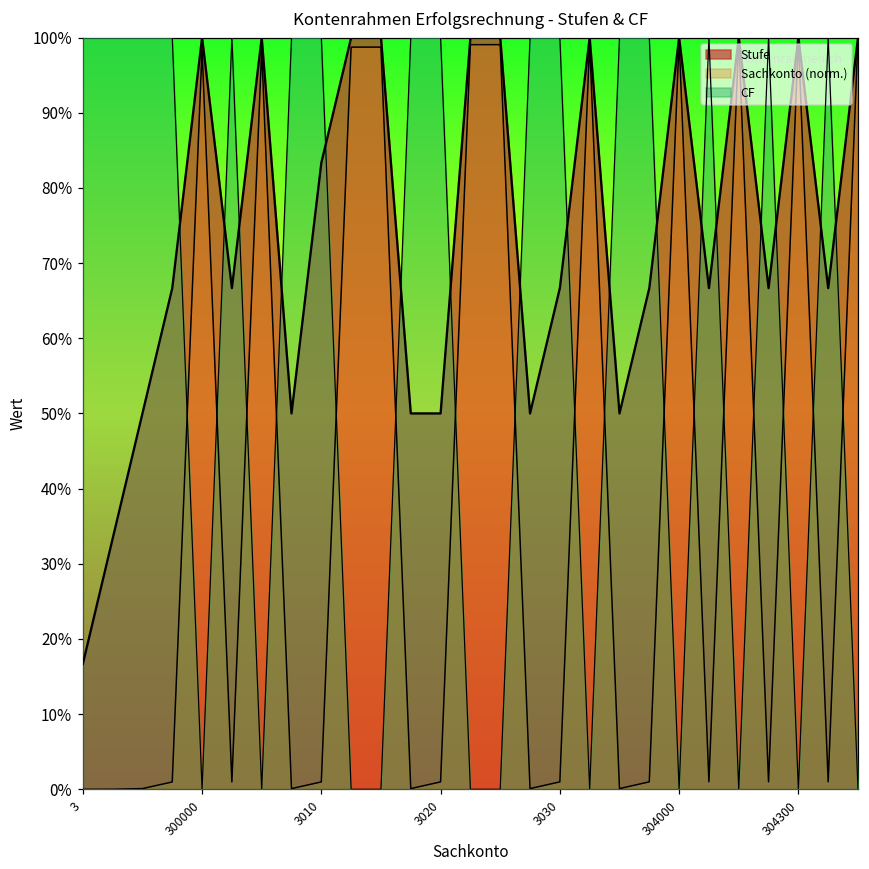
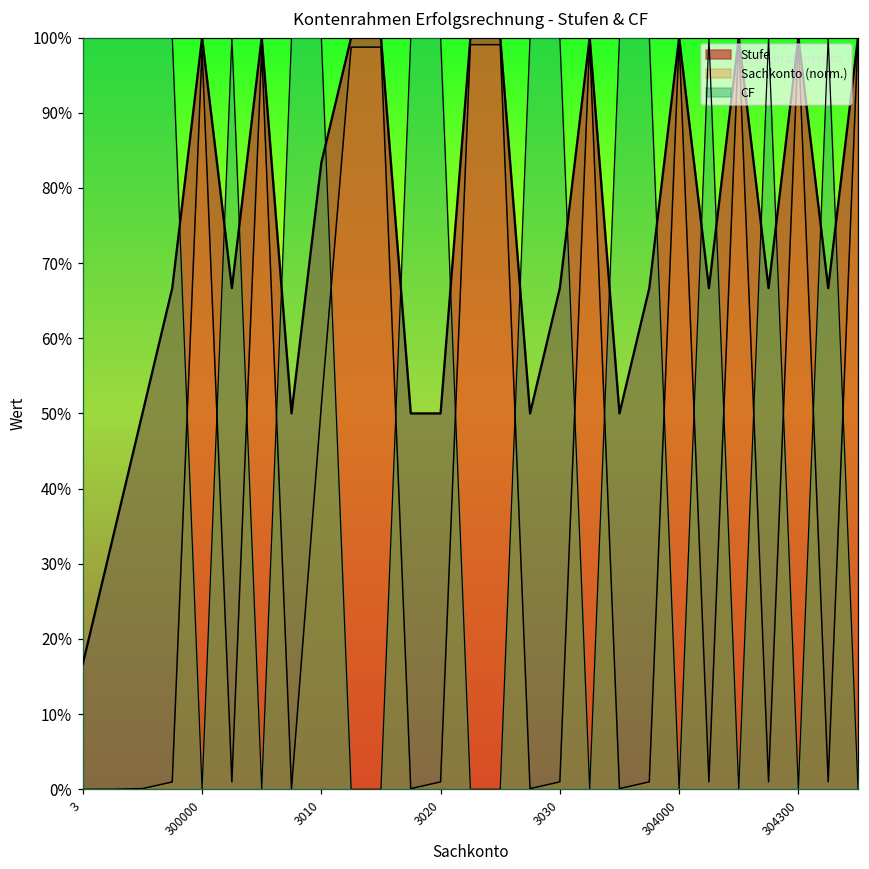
  {
    "Stufe": {
      "3": "17%",
      "300000": "100%",
      "3010": "83%",
      "3020": "50%",
      "3030": "67%"
    },
    "Sachkonto (norm.)": {
      "3": "0%",
      "300000": "98%",
-     "3010": "1%",
+     "3010": "51%",
      "3020": "1%",
      "3030": "1%"
    },
    "CF": {
      "3": "100%",
      "300000": "0%",
      "3010": "100%",
      "3020": "100%",
      "3030": "100%",
      "304000": "0%",
      "304300": "0%"
    }
  }
